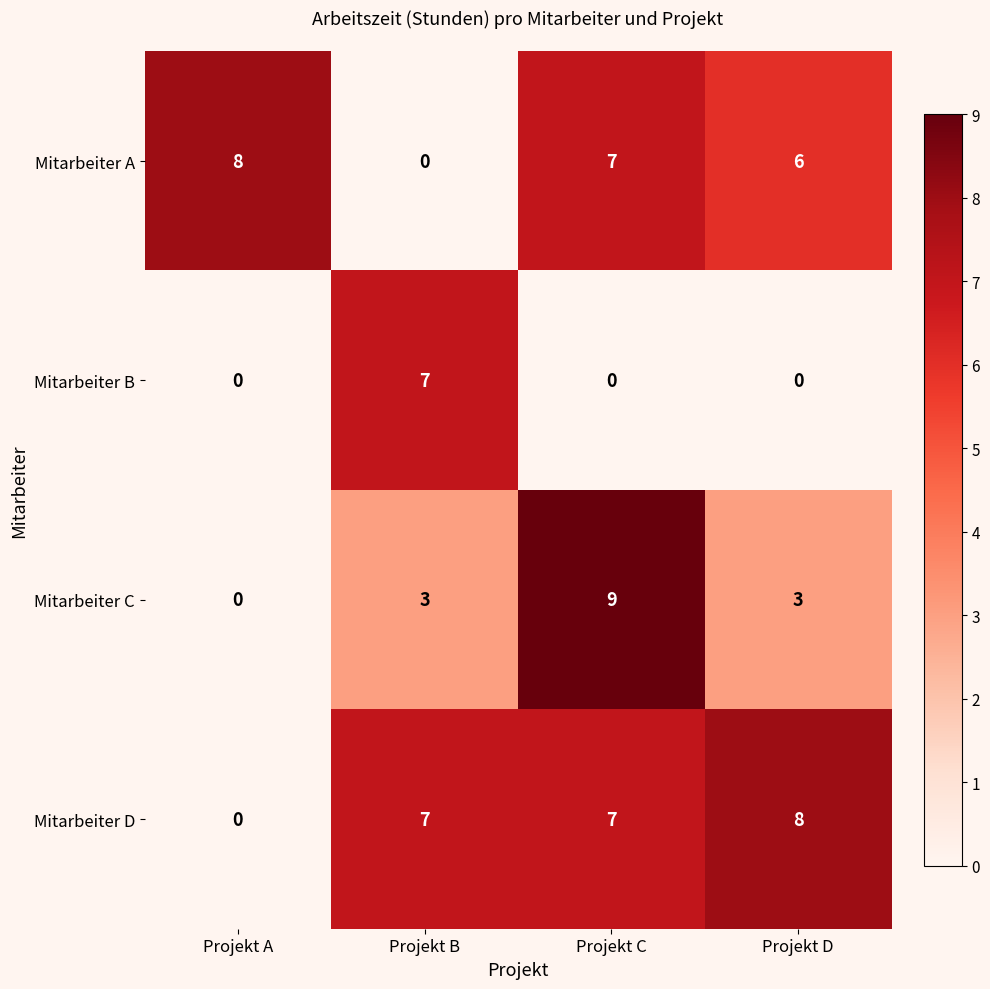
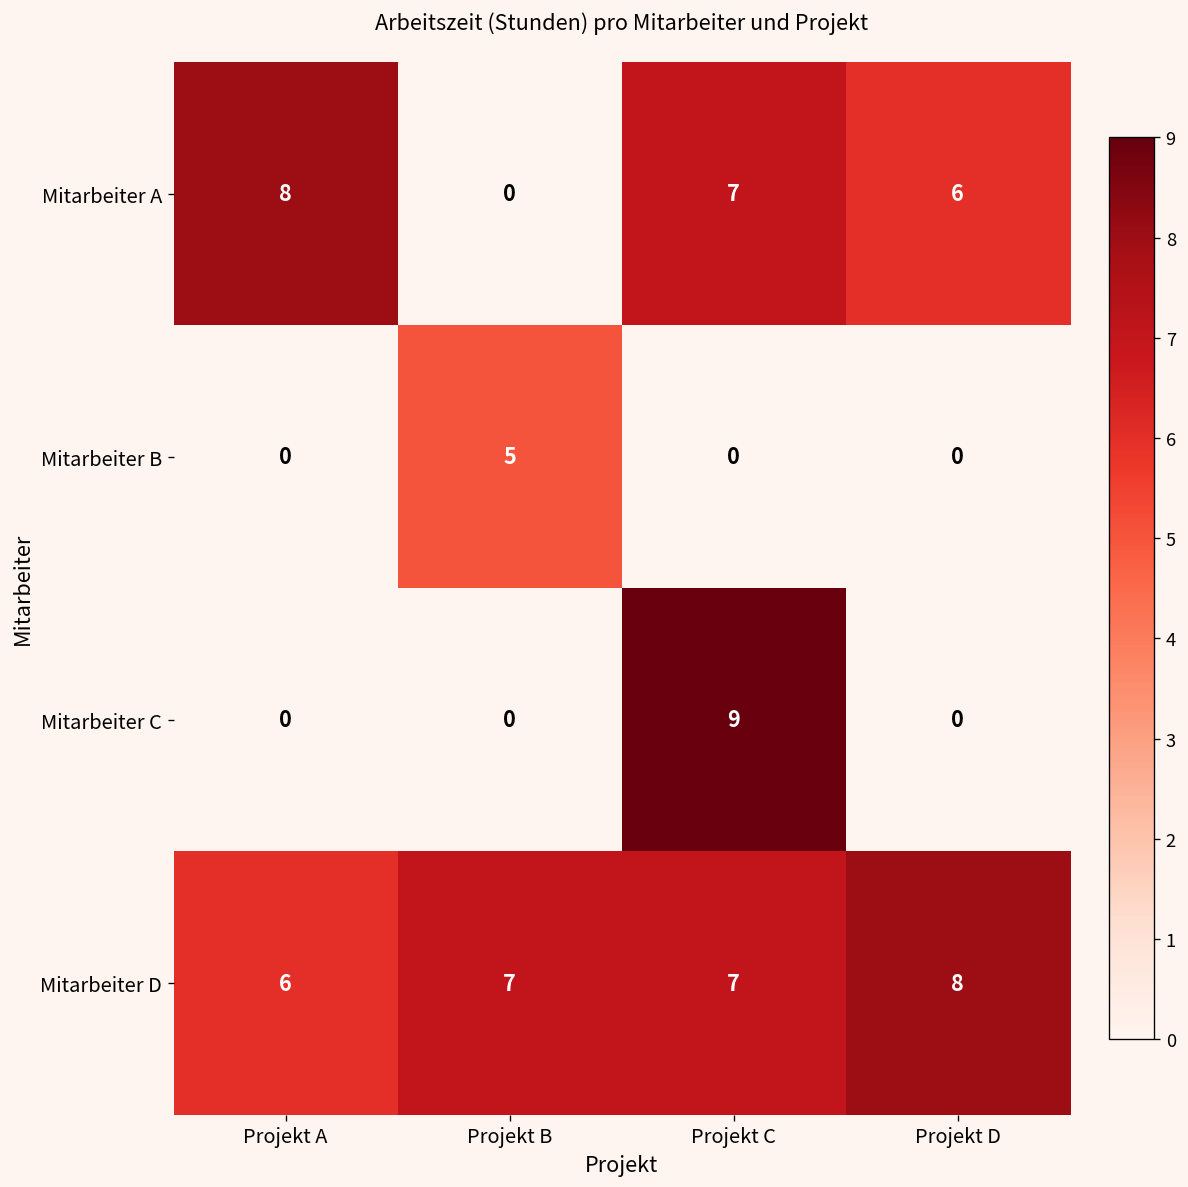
  {
    "Mitarbeiter A": {
      "Projekt A": 8,
      "Projekt B": 0,
      "Projekt C": 7,
      "Projekt D": 6
    },
    "Mitarbeiter B": {
      "Projekt A": 0,
-     "Projekt B": 7,
+     "Projekt B": 5,
      "Projekt C": 0,
      "Projekt D": 0
    },
    "Mitarbeiter C": {
      "Projekt A": 0,
-     "Projekt B": 3,
+     "Projekt B": 0,
      "Projekt C": 9,
-     "Projekt D": 3
+     "Projekt D": 0
    },
    "Mitarbeiter D": {
-     "Projekt A": 0,
+     "Projekt A": 6,
      "Projekt B": 7,
      "Projekt C": 7,
      "Projekt D": 8
    }
  }
